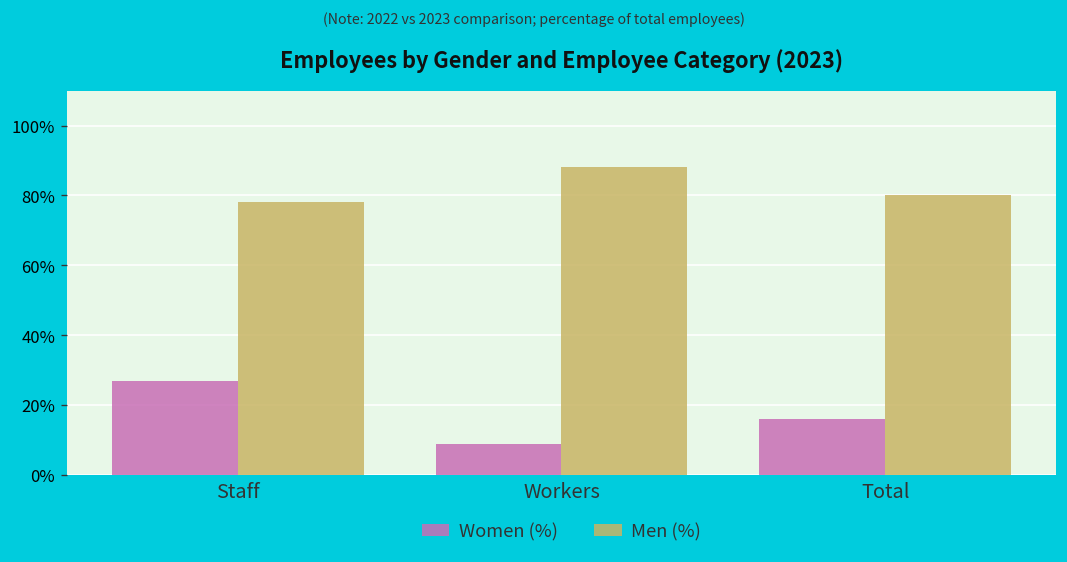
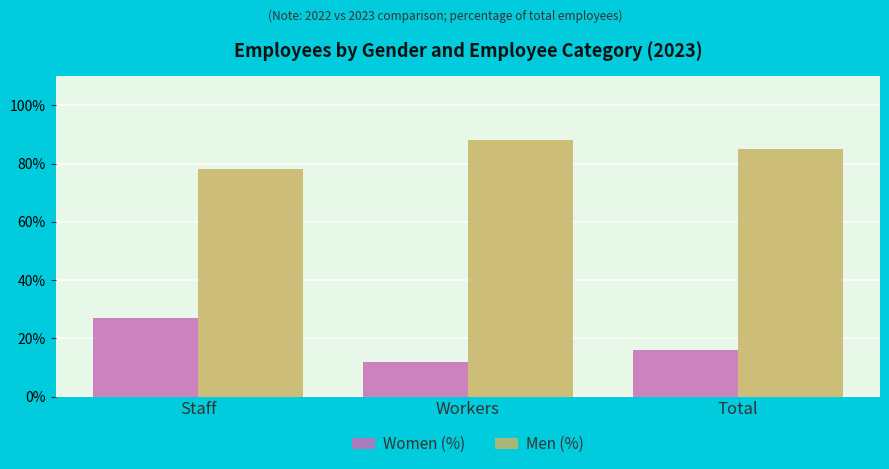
  {
    "Women (%)": {
      "Staff": "27%",
-     "Workers": "9%",
+     "Workers": "12%",
      "Total": "16%"
    },
    "Men (%)": {
      "Staff": "78%",
      "Workers": "88%",
-     "Total": "80%"
+     "Total": "85%"
    }
  }
